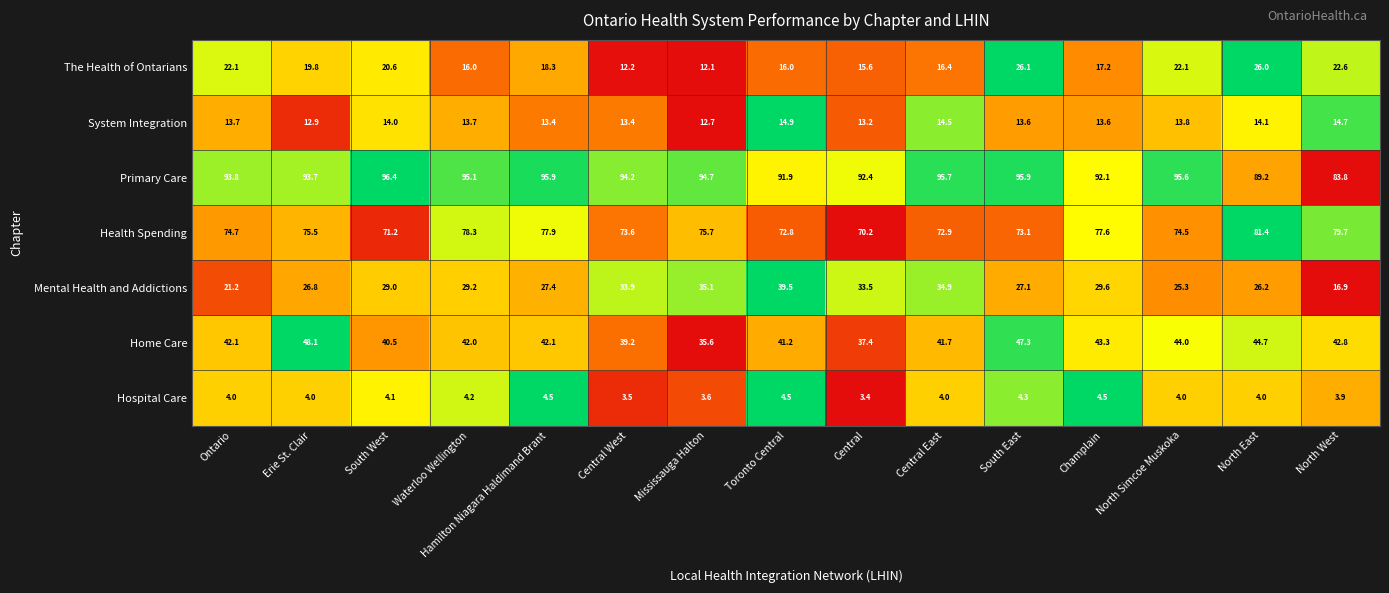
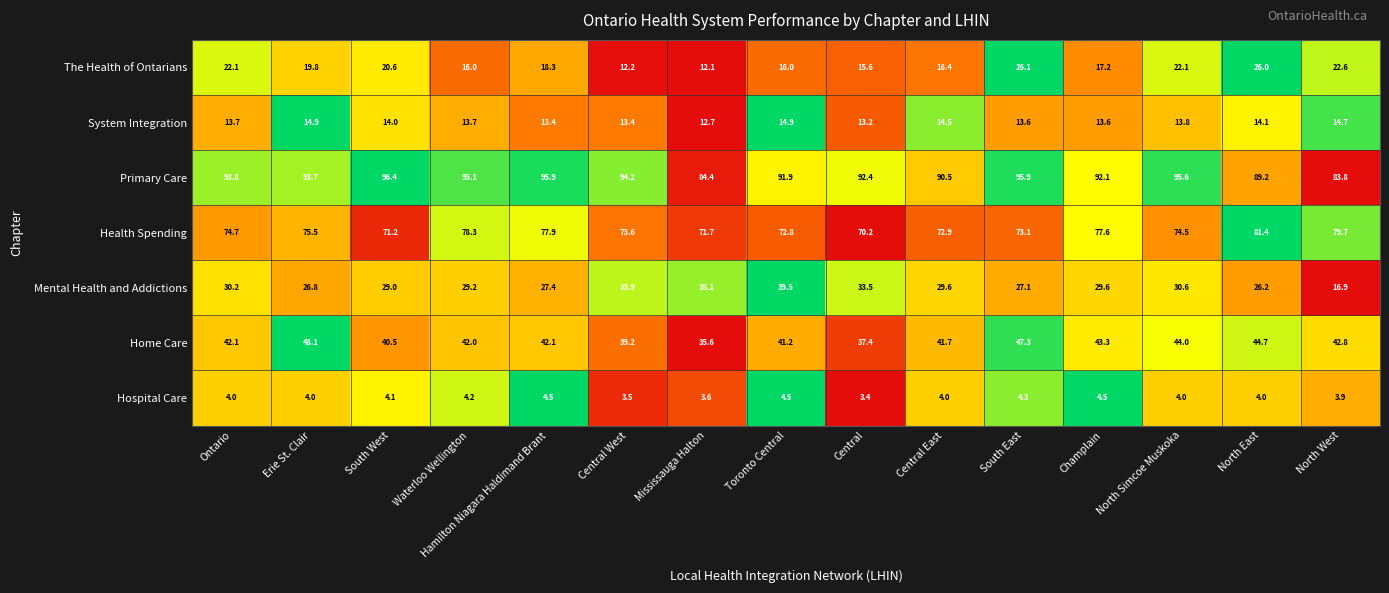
  {
    "The Health of Ontarians": {
      "Ontario": 22.1,
      "Erie St. Clair": 19.8,
      "South West": 20.6,
      "Waterloo Wellington": 16.0,
      "Hamilton Niagara Haldimand Brant": 18.3,
      "Central West": 12.2,
      "Mississauga Halton": 12.1,
      "Toronto Central": 16.0,
      "Central": 15.6,
      "Central East": 16.4,
      "South East": 26.1,
      "Champlain": 17.2,
      "North Simcoe Muskoka": 22.1,
      "North East": 26.0,
      "North West": 22.6
    },
    "System Integration": {
      "Ontario": 13.7,
-     "Erie St. Clair": 12.9,
+     "Erie St. Clair": 14.9,
      "South West": 14.0,
      "Waterloo Wellington": 13.7,
      "Hamilton Niagara Haldimand Brant": 13.4,
      "Central West": 13.4,
      "Mississauga Halton": 12.7,
      "Toronto Central": 14.9,
      "Central": 13.2,
      "Central East": 14.5,
      "South East": 13.6,
      "Champlain": 13.6,
      "North Simcoe Muskoka": 13.8,
      "North East": 14.1,
      "North West": 14.7
    },
    "Primary Care": {
      "Ontario": 93.8,
      "Erie St. Clair": 93.7,
      "South West": 96.4,
      "Waterloo Wellington": 95.1,
      "Hamilton Niagara Haldimand Brant": 95.9,
      "Central West": 94.2,
-     "Mississauga Halton": 94.7,
+     "Mississauga Halton": 84.4,
      "Toronto Central": 91.9,
      "Central": 92.4,
-     "Central East": 95.7,
+     "Central East": 90.5,
      "South East": 95.9,
      "Champlain": 92.1,
      "North Simcoe Muskoka": 95.6,
      "North East": 89.2,
      "North West": 83.8
    },
    "Health Spending": {
      "Ontario": 74.7,
      "Erie St. Clair": 75.5,
      "South West": 71.2,
      "Waterloo Wellington": 78.3,
      "Hamilton Niagara Haldimand Brant": 77.9,
      "Central West": 73.6,
-     "Mississauga Halton": 75.7,
+     "Mississauga Halton": 71.7,
      "Toronto Central": 72.8,
      "Central": 70.2,
      "Central East": 72.9,
      "South East": 73.1,
      "Champlain": 77.6,
      "North Simcoe Muskoka": 74.5,
      "North East": 81.4,
      "North West": 79.7
    },
    "Mental Health and Addictions": {
-     "Ontario": 21.2,
+     "Ontario": 30.2,
      "Erie St. Clair": 26.8,
      "South West": 29.0,
      "Waterloo Wellington": 29.2,
      "Hamilton Niagara Haldimand Brant": 27.4,
      "Central West": 33.9,
      "Mississauga Halton": 35.1,
      "Toronto Central": 39.5,
      "Central": 33.5,
-     "Central East": 34.9,
+     "Central East": 29.6,
      "South East": 27.1,
      "Champlain": 29.6,
-     "North Simcoe Muskoka": 25.3,
+     "North Simcoe Muskoka": 30.6,
      "North East": 26.2,
      "North West": 16.9
    },
    "Home Care": {
      "Ontario": 42.1,
      "Erie St. Clair": 48.1,
      "South West": 40.5,
      "Waterloo Wellington": 42.0,
      "Hamilton Niagara Haldimand Brant": 42.1,
      "Central West": 39.2,
      "Mississauga Halton": 35.6,
      "Toronto Central": 41.2,
      "Central": 37.4,
      "Central East": 41.7,
      "South East": 47.3,
      "Champlain": 43.3,
      "North Simcoe Muskoka": 44.0,
      "North East": 44.7,
      "North West": 42.8
    },
    "Hospital Care": {
      "Ontario": 4.0,
      "Erie St. Clair": 4.0,
      "South West": 4.1,
      "Waterloo Wellington": 4.2,
      "Hamilton Niagara Haldimand Brant": 4.5,
      "Central West": 3.5,
      "Mississauga Halton": 3.6,
      "Toronto Central": 4.5,
      "Central": 3.4,
      "Central East": 4.0,
      "South East": 4.3,
      "Champlain": 4.5,
      "North Simcoe Muskoka": 4.0,
      "North East": 4.0,
      "North West": 3.9
    }
  }
